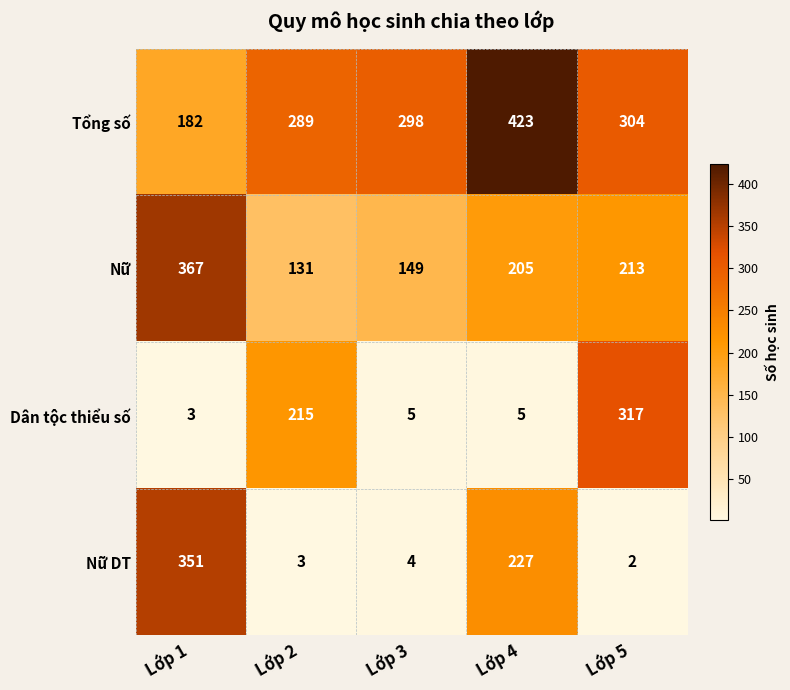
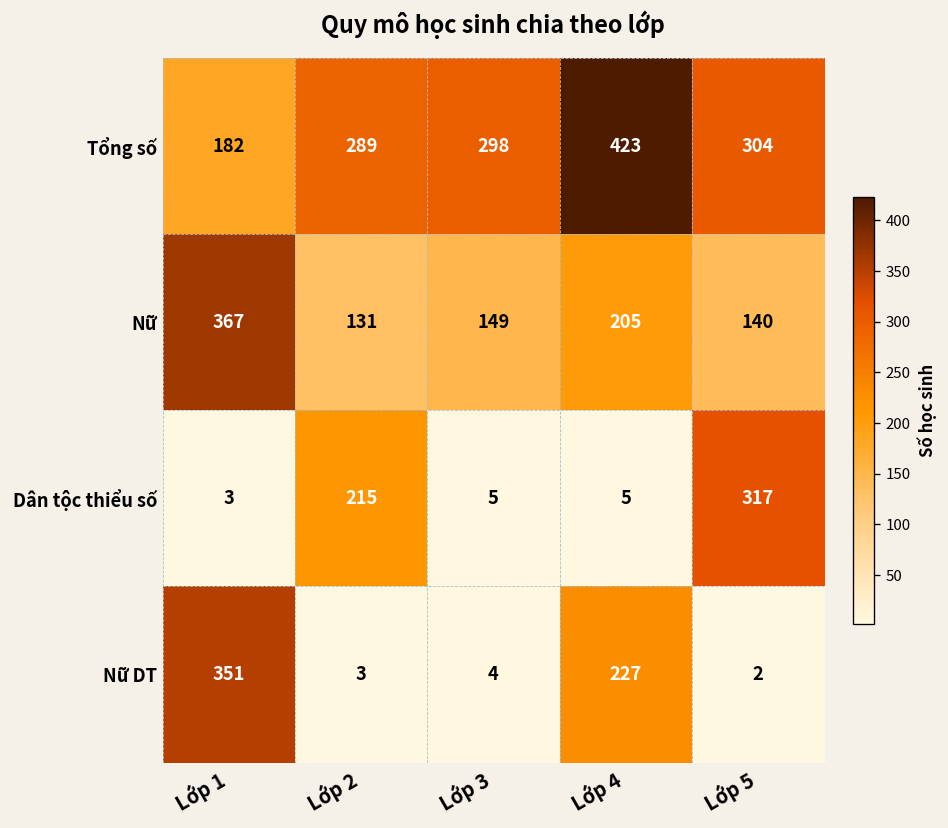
  {
    "Tổng số": {
      "Lớp 1": 182,
      "Lớp 2": 289,
      "Lớp 3": 298,
      "Lớp 4": 423,
      "Lớp 5": 304
    },
    "Nữ": {
      "Lớp 1": 367,
      "Lớp 2": 131,
      "Lớp 3": 149,
      "Lớp 4": 205,
-     "Lớp 5": 213
+     "Lớp 5": 140
    },
    "Dân tộc thiểu số": {
      "Lớp 1": 3,
      "Lớp 2": 215,
      "Lớp 3": 5,
      "Lớp 4": 5,
      "Lớp 5": 317
    },
    "Nữ DT": {
      "Lớp 1": 351,
      "Lớp 2": 3,
      "Lớp 3": 4,
      "Lớp 4": 227,
      "Lớp 5": 2
    }
  }
